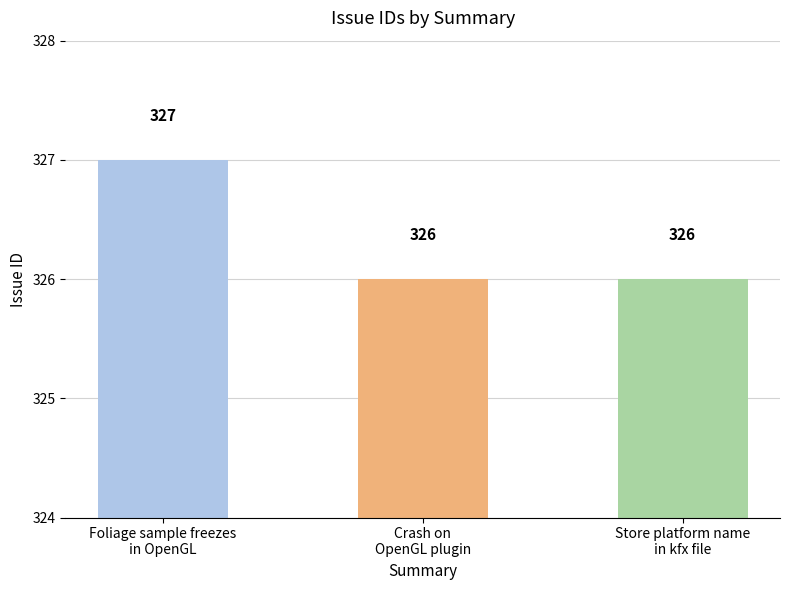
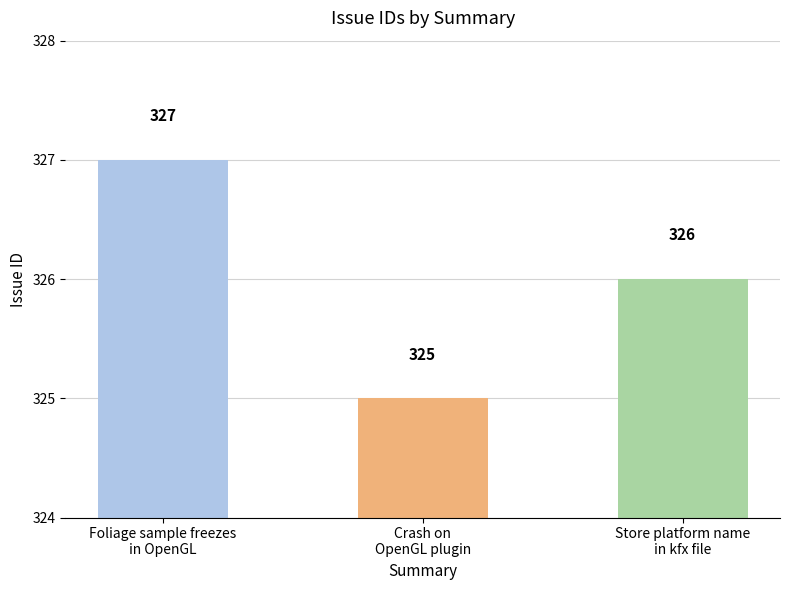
  {
-   "Crash on OpenGL plugin": 326
+   "Crash on OpenGL plugin": 325
  }
